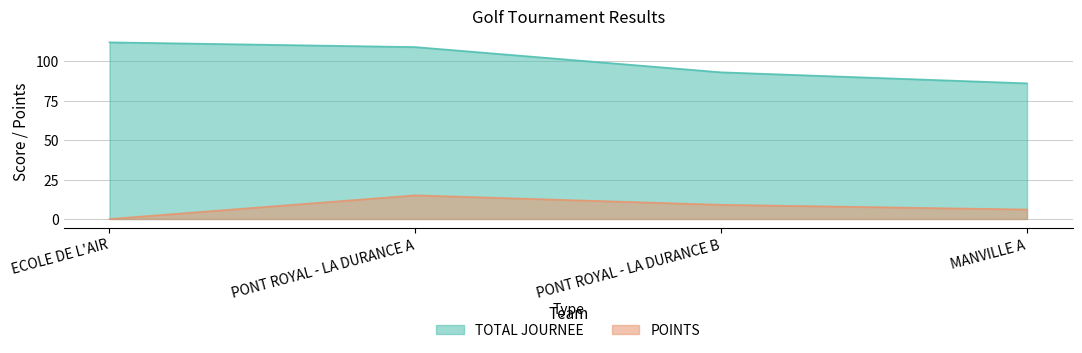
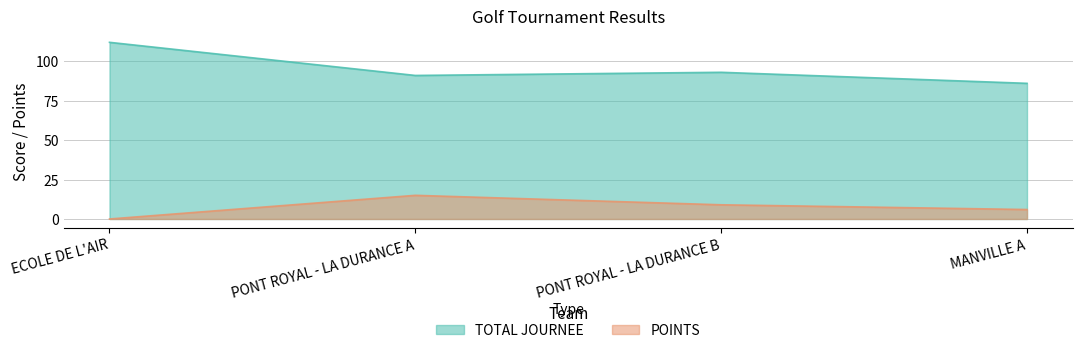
  {
    "TOTAL JOURNEE": {
      "ECOLE DE L'AIR": 112,
-     "PONT ROYAL - LA DURANCE A": 109,
+     "PONT ROYAL - LA DURANCE A": 91,
      "PONT ROYAL - LA DURANCE B": 93,
      "MANVILLE A": 86
    },
    "POINTS": {
      "ECOLE DE L'AIR": 0,
      "PONT ROYAL - LA DURANCE A": 15,
      "PONT ROYAL - LA DURANCE B": 9,
      "MANVILLE A": 6
    }
  }
